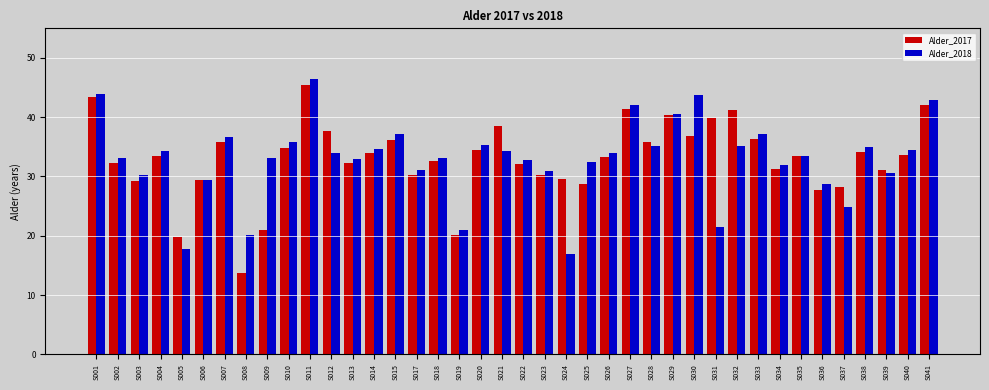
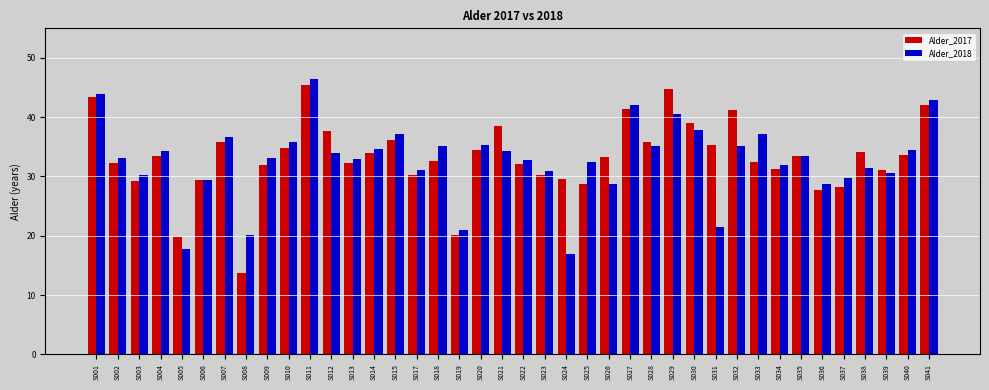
  {
    "Alder_2017": {
      "S001": 43,
      "S002": 32,
      "S003": 29,
      "S004": 34,
      "S005": 20,
      "S006": 29,
      "S007": 36,
      "S008": 14,
-     "S009": 21,
+     "S009": 32,
      "S010": 35,
      "S011": 46,
      "S012": 38,
      "S013": 32,
      "S014": 34,
      "S015": 36,
      "S017": 30,
      "S018": 33,
      "S019": 20,
      "S020": 35,
      "S021": 38,
      "S022": 32,
      "S023": 30,
      "S024": 30,
      "S025": 29,
      "S026": 33,
      "S027": 41,
      "S028": 36,
-     "S029": 40,
-     "S030": 37,
-     "S031": 40,
+     "S029": 45,
+     "S030": 39,
+     "S031": 35,
      "S032": 41,
-     "S033": 36,
+     "S033": 32,
      "S034": 31,
      "S035": 33,
      "S036": 28,
      "S037": 28,
      "S038": 34,
      "S039": 31,
      "S040": 34,
      "S041": 42
    },
    "Alder_2018": {
      "S001": 44,
      "S002": 33,
      "S003": 30,
      "S004": 34,
      "S005": 18,
      "S006": 29,
      "S007": 37,
      "S008": 20,
      "S009": 33,
      "S010": 36,
      "S011": 46,
      "S012": 34,
      "S013": 33,
      "S014": 35,
      "S015": 37,
      "S017": 31,
-     "S018": 33,
+     "S018": 35,
      "S019": 21,
      "S020": 35,
      "S021": 34,
      "S022": 33,
      "S023": 31,
      "S024": 17,
      "S025": 33,
-     "S026": 34,
+     "S026": 29,
      "S027": 42,
      "S028": 35,
      "S029": 41,
-     "S030": 44,
+     "S030": 38,
      "S031": 22,
      "S032": 35,
      "S033": 37,
      "S034": 32,
      "S035": 33,
      "S036": 29,
-     "S037": 25,
-     "S038": 35,
+     "S037": 30,
+     "S038": 31,
      "S039": 31,
      "S040": 34,
      "S041": 43
    }
  }
